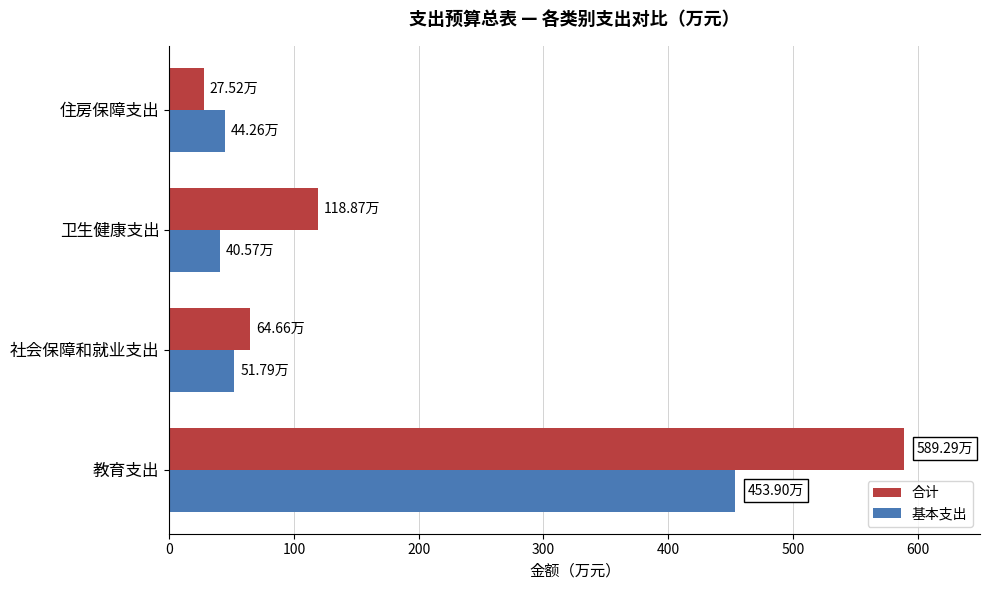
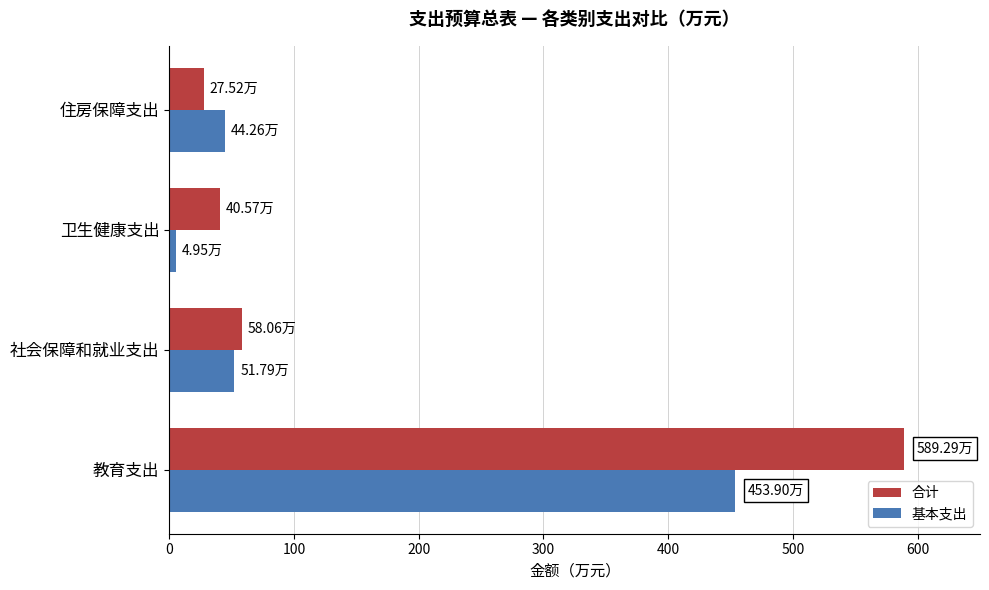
  {
    "合计": {
      "住房保障支出": "27.52万",
-     "卫生健康支出": "118.87万",
-     "社会保障和就业支出": "64.66万"
+     "卫生健康支出": "40.57万",
+     "社会保障和就业支出": "58.06万"
    },
    "基本支出": {
      "住房保障支出": "44.26万",
-     "卫生健康支出": "40.57万",
+     "卫生健康支出": "4.95万",
      "社会保障和就业支出": "51.79万"
    }
  }
